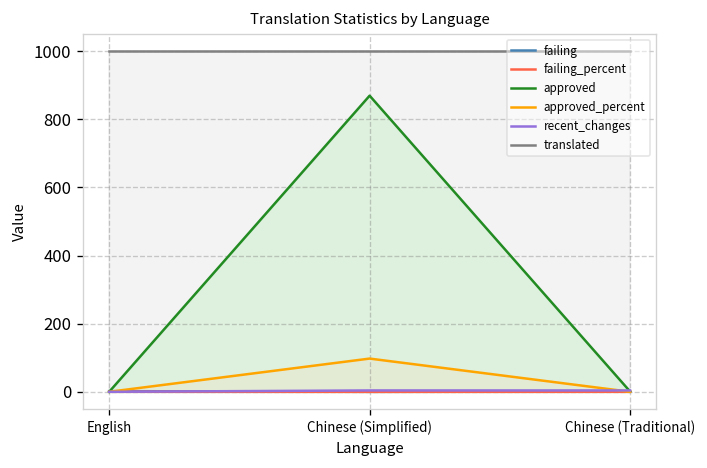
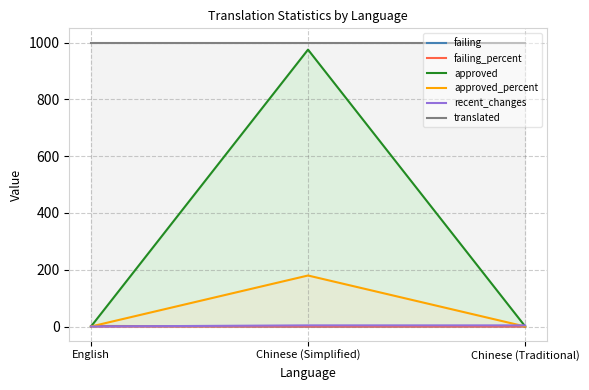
  {
    "approved": {
-     "Chinese (Simplified)": 870
+     "Chinese (Simplified)": 980
    },
    "approved_percent": {
-     "Chinese (Simplified)": 100
+     "Chinese (Simplified)": 180
    },
    "translated": {
      "English": 1000,
      "Chinese (Simplified)": 1000
    }
  }
